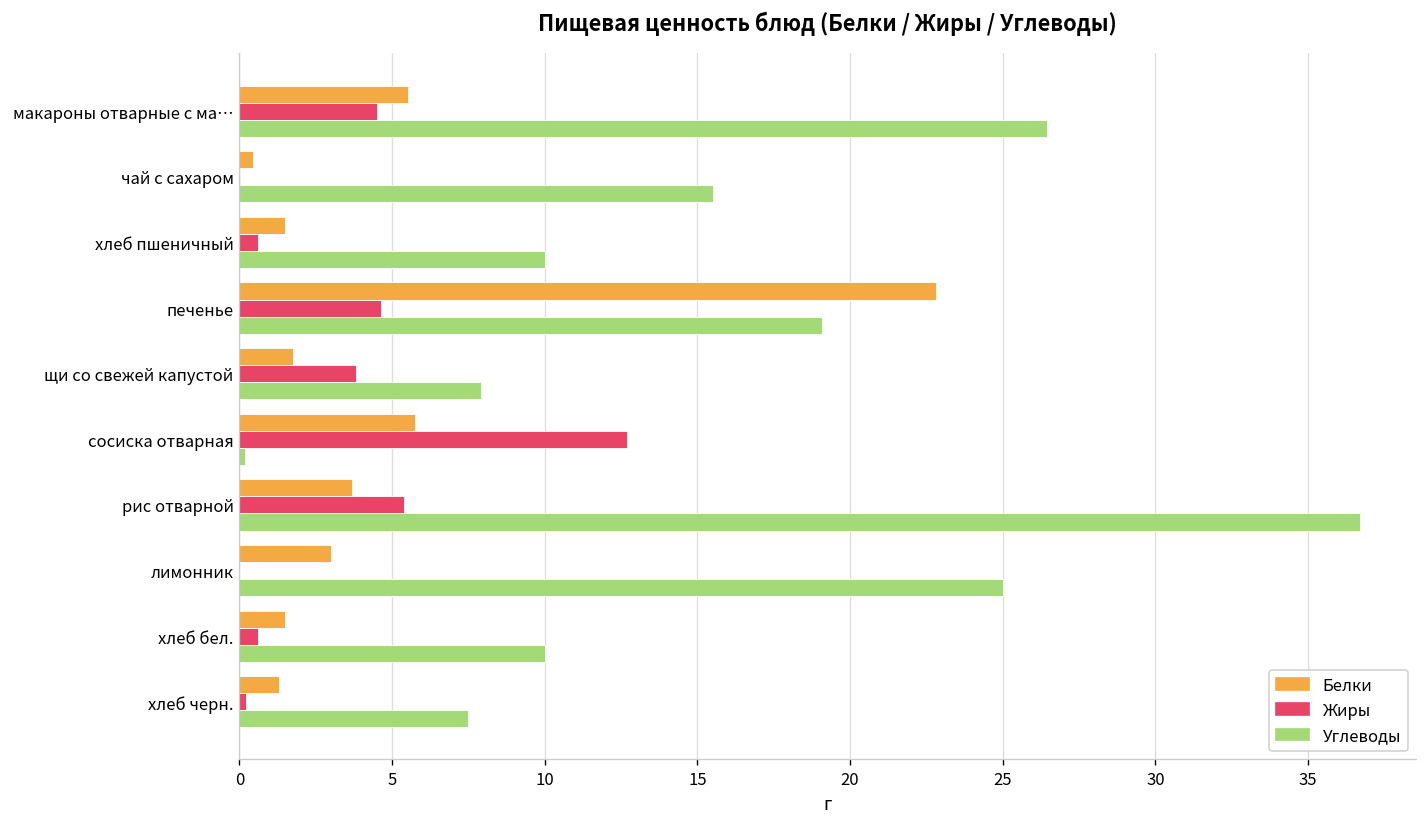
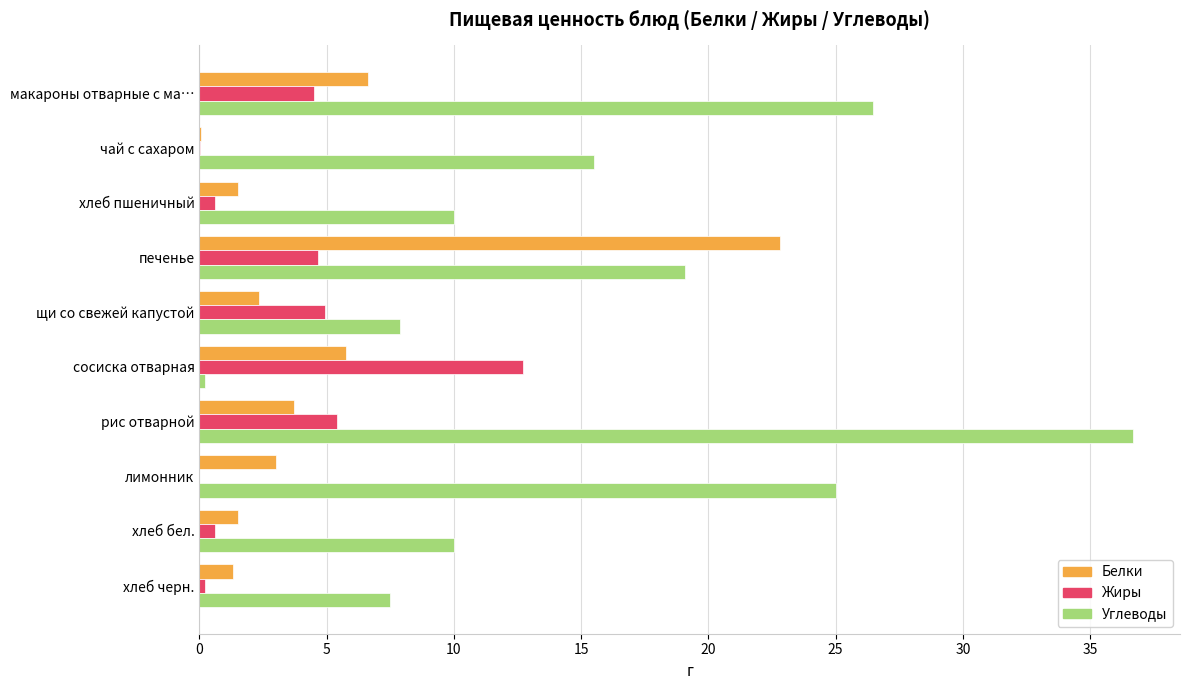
  {
    "Белки": {
-     "макароны отварные с ма…": 5.5,
-     "чай с сахаром": 0.4,
+     "макароны отварные с ма…": 6.6,
+     "чай с сахаром": 0.1,
      "хлеб пшеничный": 1.5,
      "печенье": 22.8,
-     "щи со свежей капустой": 1.8,
+     "щи со свежей капустой": 2.3,
      "сосиска отварная": 5.8,
      "рис отварной": 3.7,
      "лимонник": 3.0,
      "хлеб бел.": 1.5,
      "хлеб черн.": 1.3
    },
    "Жиры": {
      "макароны отварные с ма…": 4.5,
      "хлеб пшеничный": 0.6,
      "печенье": 4.7,
-     "щи со свежей капустой": 3.8,
+     "щи со свежей капустой": 5.0,
      "сосиска отварная": 12.7,
      "рис отварной": 5.4,
      "лимонник": 0.0,
      "хлеб бел.": 0.6,
      "хлеб черн.": 0.2
    },
    "Углеводы": {
      "макароны отварные с ма…": 26.5,
      "чай с сахаром": 15.5,
      "хлеб пшеничный": 10.0,
      "печенье": 19.1,
      "щи со свежей капустой": 7.9,
      "сосиска отварная": 0.2,
      "рис отварной": 36.7,
      "лимонник": 25.0,
      "хлеб бел.": 10.0,
      "хлеб черн.": 7.5
    }
  }
